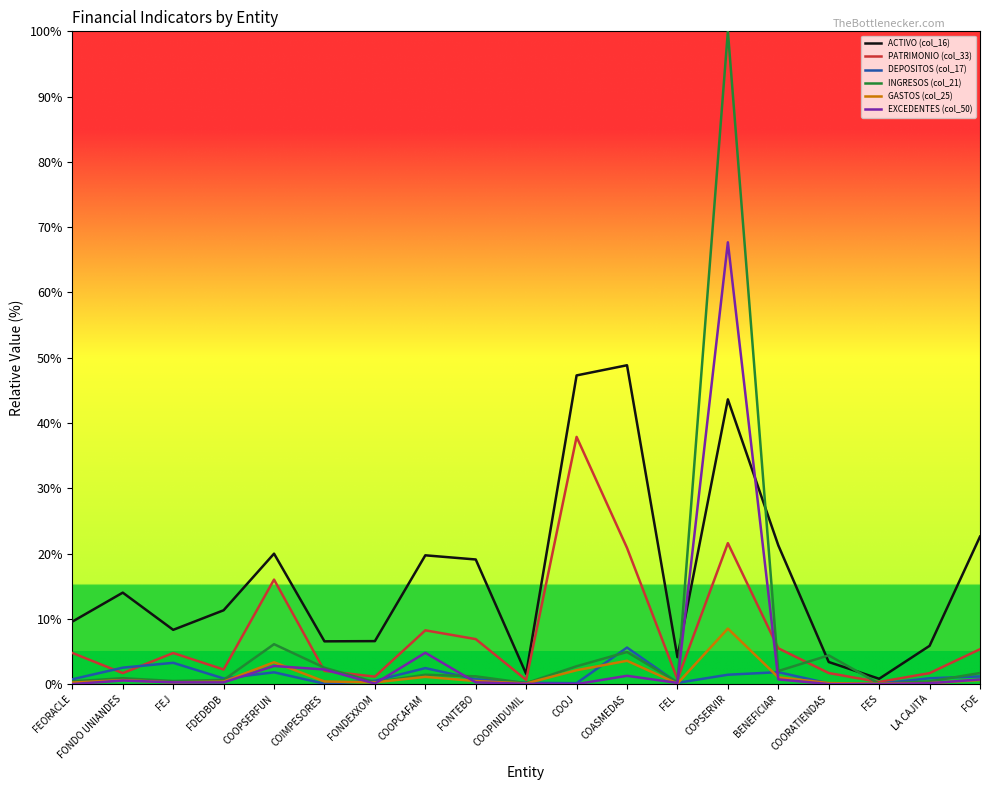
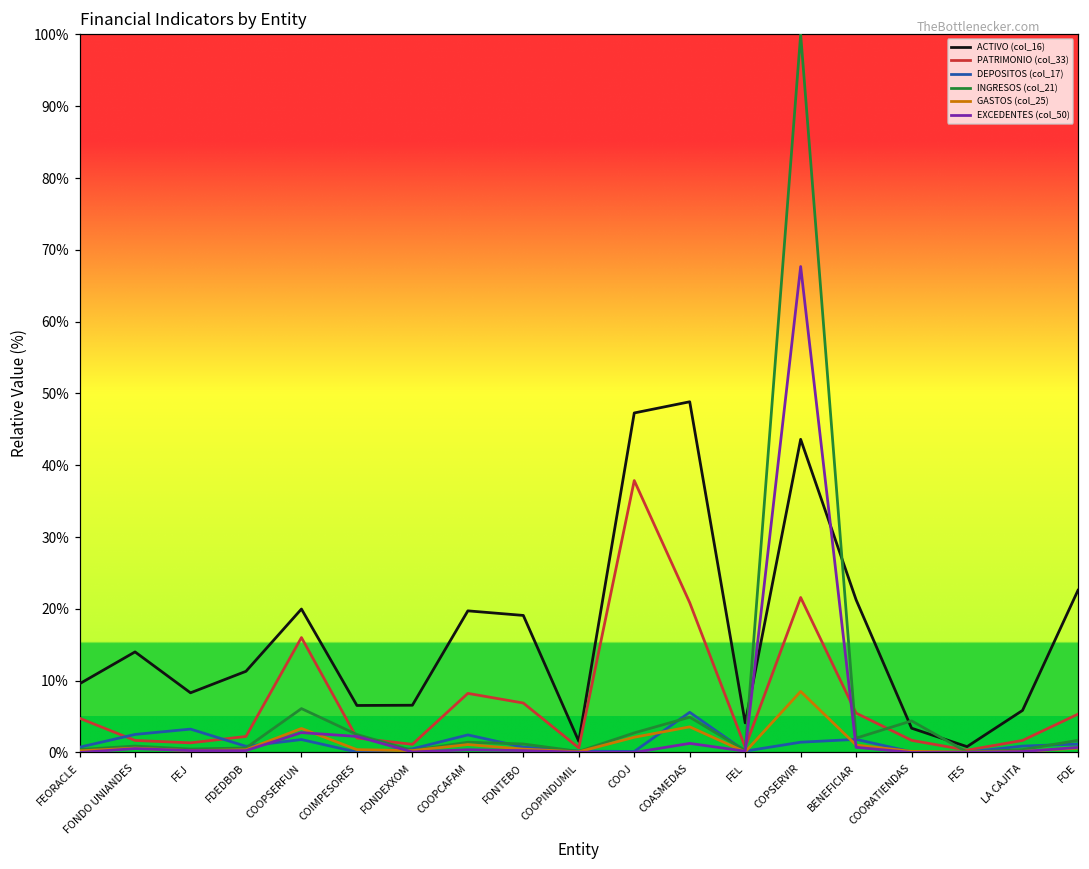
  {
    "ACTIVO (col_16)": {
      "FEORACLE": "10%",
      "FONDO UNIANDES": "14%",
      "FEJ": "8%",
      "FDEDBDB": "11%",
      "COOPSERFUN": "20%",
      "COIMPESORES": "7%",
      "FONDEXXOM": "7%",
      "COOPCAFAM": "20%",
      "FONTEBO": "19%",
      "COOPINDUMIL": "2%",
      "COOJ": "47%",
      "COASMEDAS": "49%",
      "FEL": "4%",
      "COPSERVIR": "44%",
      "BENEFICIAR": "21%",
      "COORATIENDAS": "3%",
      "FES": "1%",
      "LA CAJITA": "6%",
      "FOE": "23%"
    },
    "PATRIMONIO (col_33)": {
      "FEORACLE": "5%",
      "FONDO UNIANDES": "2%",
-     "FEJ": "5%",
+     "FEJ": "1%",
      "FDEDBDB": "2%",
      "COOPSERFUN": "16%",
      "FONDEXXOM": "1%",
      "COOPCAFAM": "8%",
      "FONTEBO": "7%",
      "COOPINDUMIL": "1%",
      "COOJ": "38%",
      "COASMEDAS": "21%",
      "FEL": "1%",
      "COPSERVIR": "22%",
      "BENEFICIAR": "5%",
      "COORATIENDAS": "2%",
      "LA CAJITA": "2%",
      "FOE": "5%"
    },
    "DEPOSITOS (col_17)": {
      "FONDO UNIANDES": "3%",
      "FEJ": "3%",
      "COOPSERFUN": "2%",
      "COOPCAFAM": "2%",
      "COASMEDAS": "6%",
      "COPSERVIR": "1%",
      "LA CAJITA": "1%",
      "FOE": "1%"
    },
    "INGRESOS (col_21)": {
      "COOPSERFUN": "6%",
      "FONTEBO": "1%",
      "COOJ": "3%",
      "COASMEDAS": "5%",
      "COPSERVIR": "100%",
      "COORATIENDAS": "4%",
      "FOE": "2%"
    },
    "GASTOS (col_25)": {
      "COOPSERFUN": "3%",
      "COOJ": "2%",
      "COASMEDAS": "4%",
      "COPSERVIR": "9%"
    },
    "EXCEDENTES (col_50)": {
      "COOPSERFUN": "3%",
-     "COOPCAFAM": "5%",
+     "COOPCAFAM": "0%",
      "COASMEDAS": "1%",
      "COPSERVIR": "68%"
    }
  }
